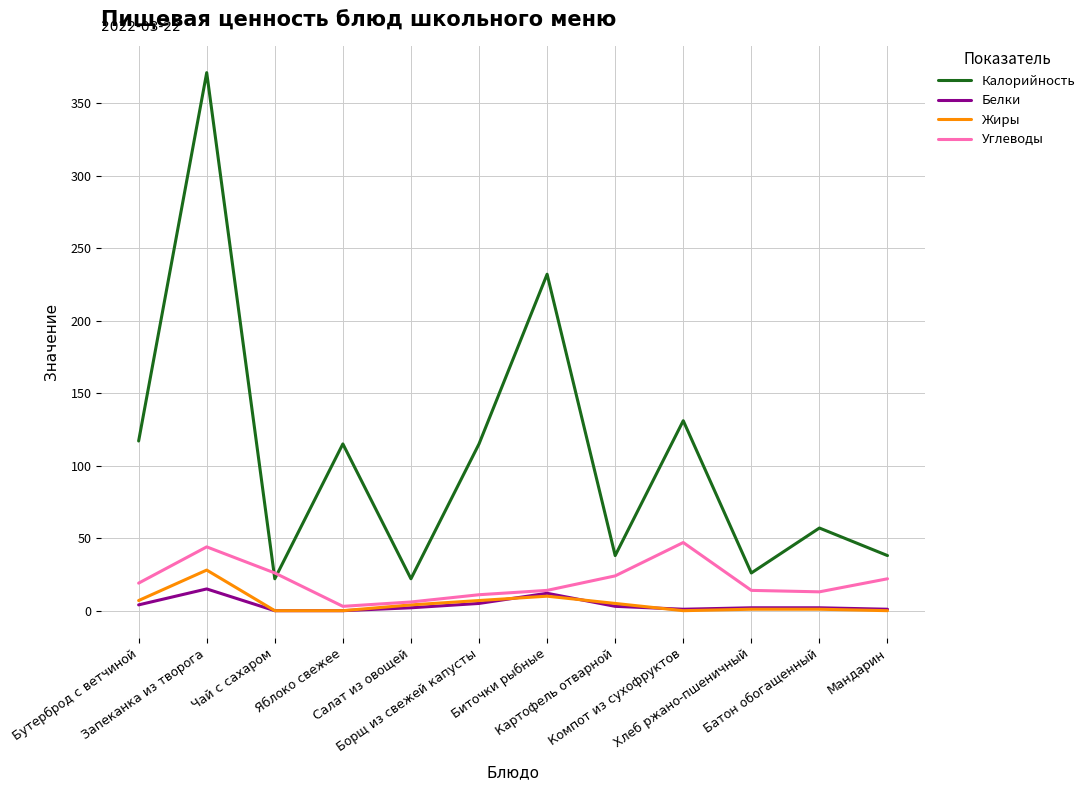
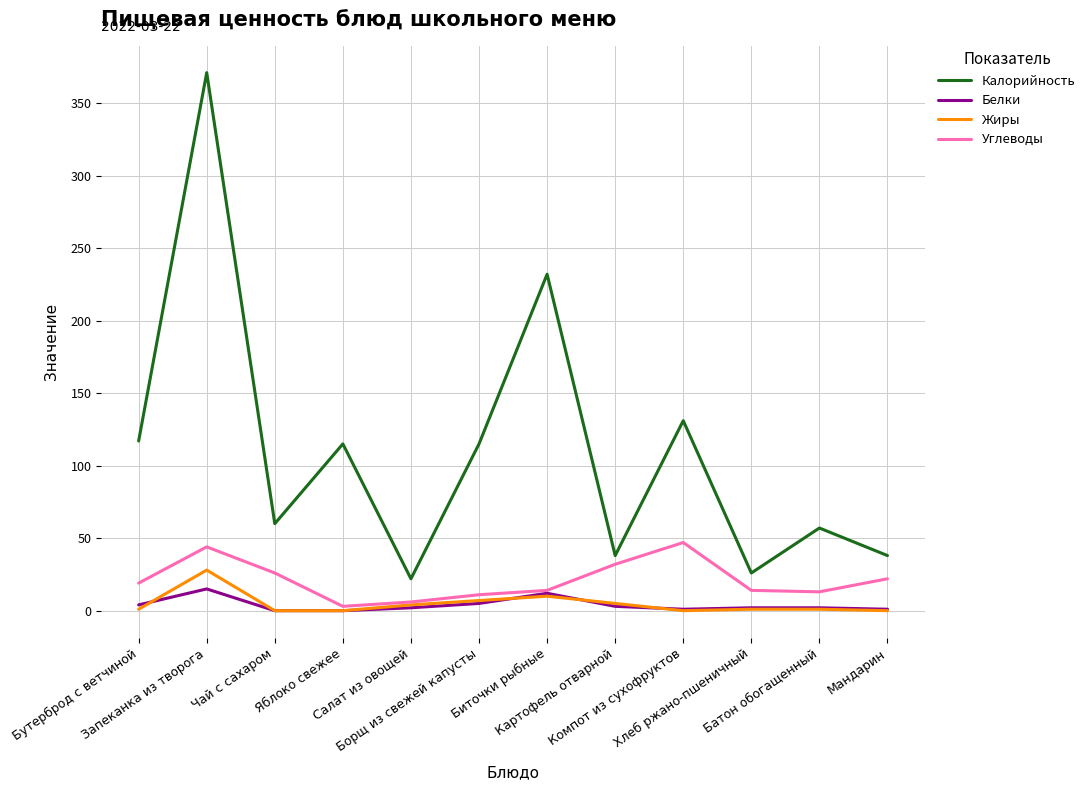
  {
    "Калорийность": {
      "Бутерброд с ветчиной": 117,
      "Запеканка из творога": 371,
-     "Чай с сахаром": 22,
+     "Чай с сахаром": 60,
      "Яблоко свежее": 115,
      "Салат из овощей": 22,
      "Борщ из свежей капусты": 115,
      "Биточки рыбные": 232,
      "Картофель отварной": 38,
      "Компот из сухофруктов": 131,
      "Хлеб ржано-пшеничный": 26,
      "Батон обогащенный": 57,
      "Мандарин": 38
    },
    "Белки": {
      "Бутерброд с ветчиной": 4,
      "Запеканка из творога": 15,
      "Салат из овощей": 2,
      "Борщ из свежей капусты": 5,
      "Биточки рыбные": 12,
      "Картофель отварной": 3
    },
    "Жиры": {
-     "Бутерброд с ветчиной": 7,
+     "Бутерброд с ветчиной": 1,
      "Запеканка из творога": 28,
      "Салат из овощей": 4,
      "Борщ из свежей капусты": 7,
      "Биточки рыбные": 10,
      "Картофель отварной": 5
    },
    "Углеводы": {
      "Бутерброд с ветчиной": 19,
      "Запеканка из творога": 44,
      "Чай с сахаром": 26,
      "Яблоко свежее": 3,
      "Салат из овощей": 6,
      "Борщ из свежей капусты": 11,
      "Биточки рыбные": 14,
-     "Картофель отварной": 24,
+     "Картофель отварной": 32,
      "Компот из сухофруктов": 47,
      "Хлеб ржано-пшеничный": 14,
      "Батон обогащенный": 13,
      "Мандарин": 22
    }
  }
